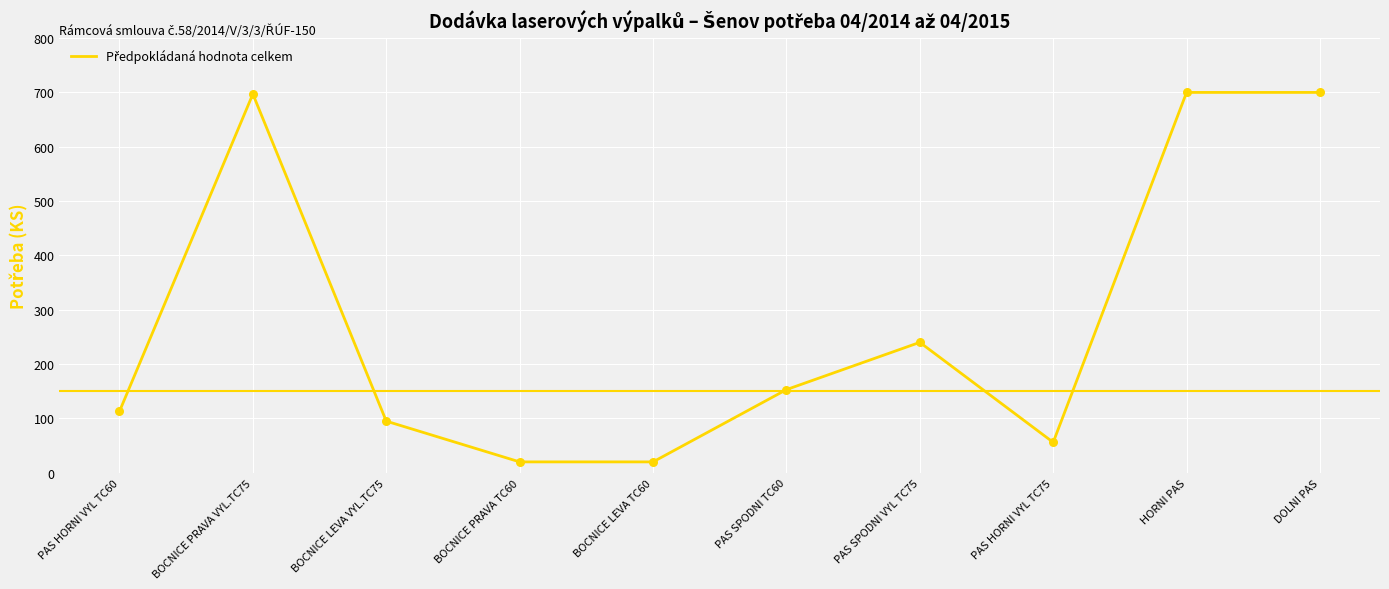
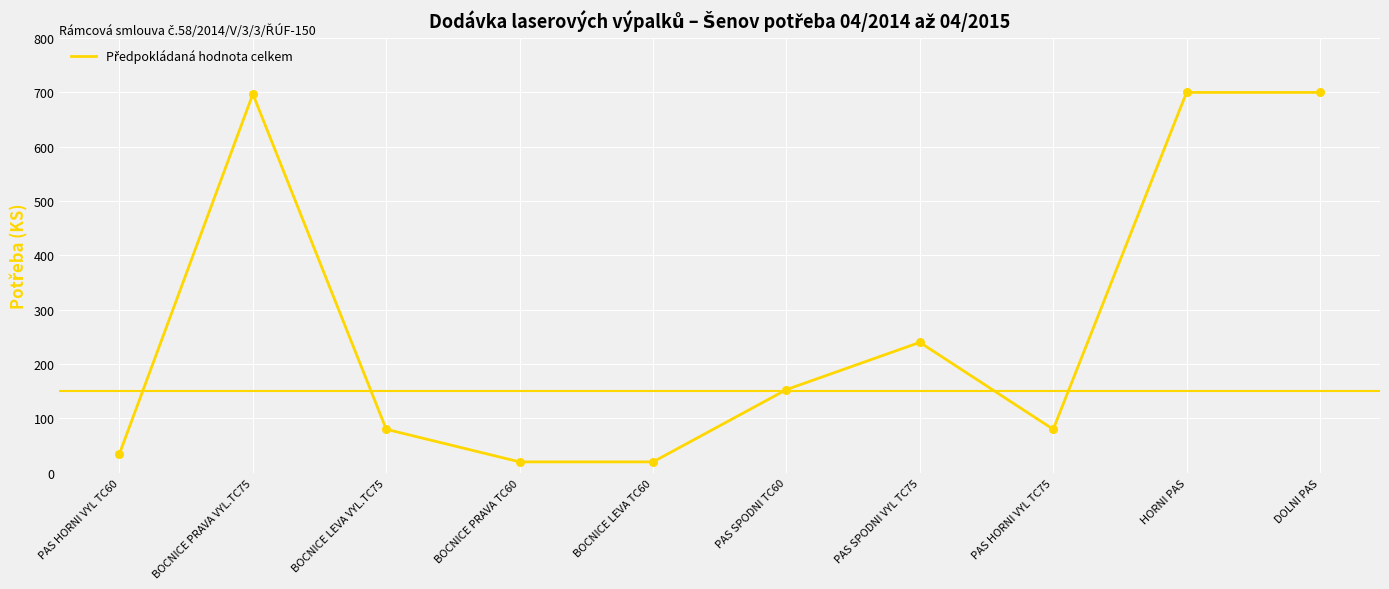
  {
-   "PAS HORNI VYL TC60": 110,
+   "PAS HORNI VYL TC60": 40,
    "BOCNICE PRAVA VYL.TC75": 700,
-   "BOCNICE LEVA VYL.TC75": 100,
+   "BOCNICE LEVA VYL.TC75": 80,
    "BOCNICE PRAVA TC60": 20,
    "BOCNICE LEVA TC60": 20,
    "PAS SPODNI TC60": 150,
    "PAS SPODNI VYL TC75": 240,
-   "PAS HORNI VYL TC75": 60,
+   "PAS HORNI VYL TC75": 80,
    "HORNI PAS": 700,
    "DOLNI PAS": 700
  }
